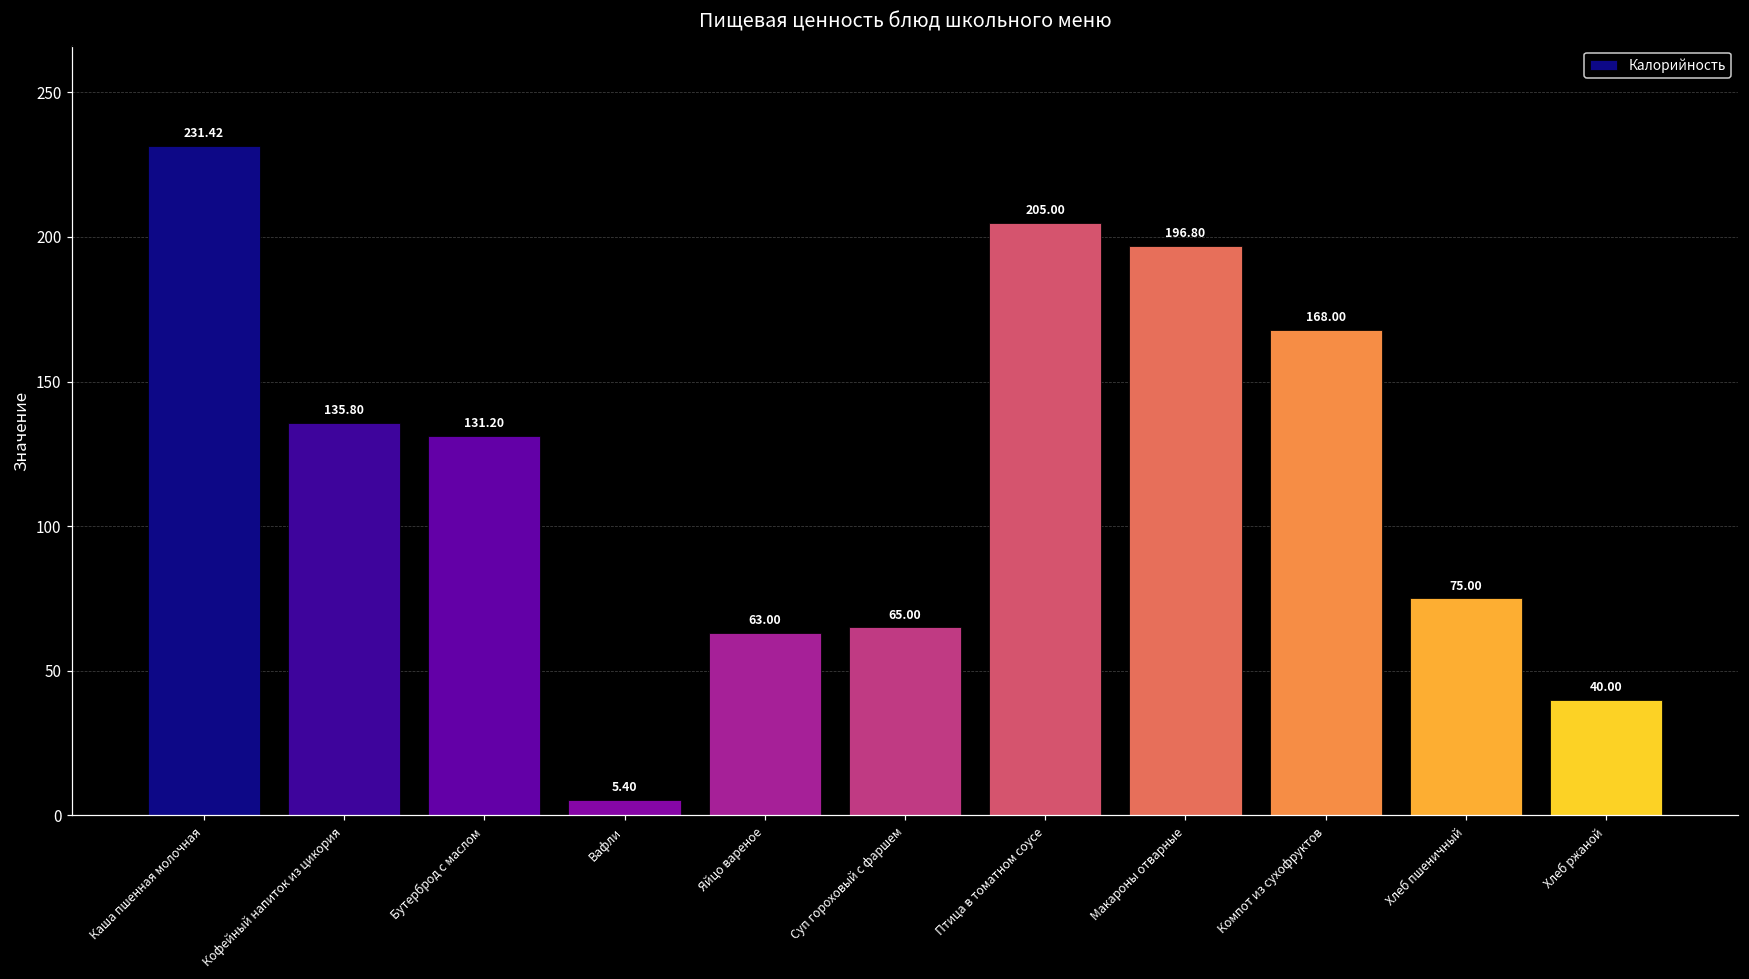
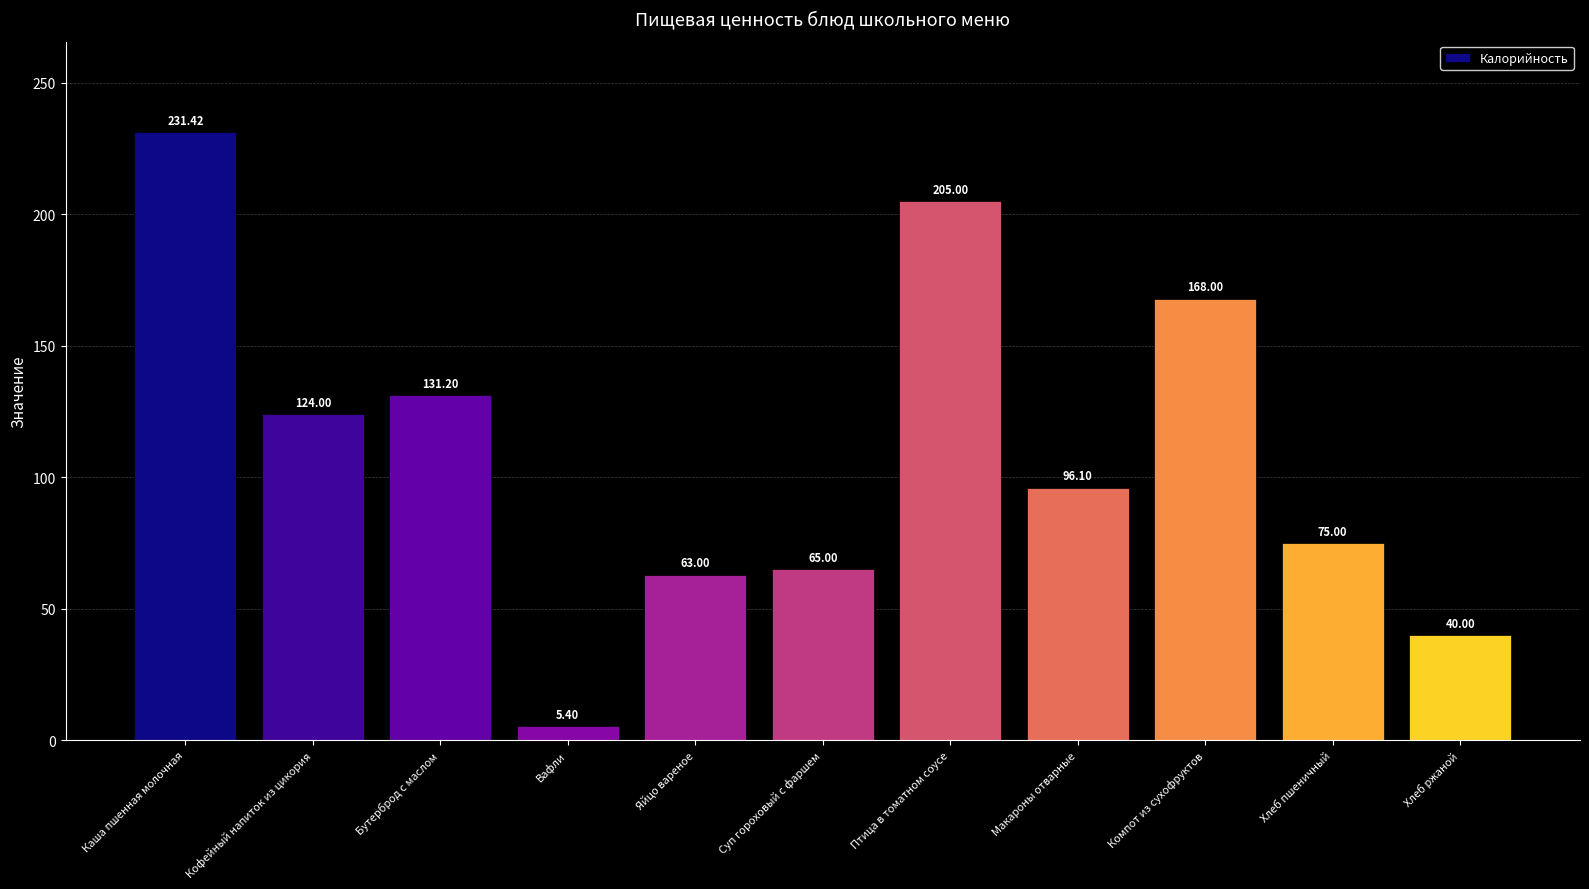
  {
    "Каша пшенная молочная": 231.42,
-   "Кофейный напиток из цикория": 135.80,
+   "Кофейный напиток из цикория": 124.00,
    "Бутерброд с маслом": 131.20,
    "Вафли": 5.40,
    "Яйцо вареное": 63.00,
    "Суп гороховый с фаршем": 65.00,
    "Птица в томатном соусе": 205.00,
-   "Макароны отварные": 196.80,
+   "Макароны отварные": 96.10,
    "Компот из сухофруктов": 168.00,
    "Хлеб пшеничный": 75.00,
    "Хлеб ржаной": 40.00
  }
